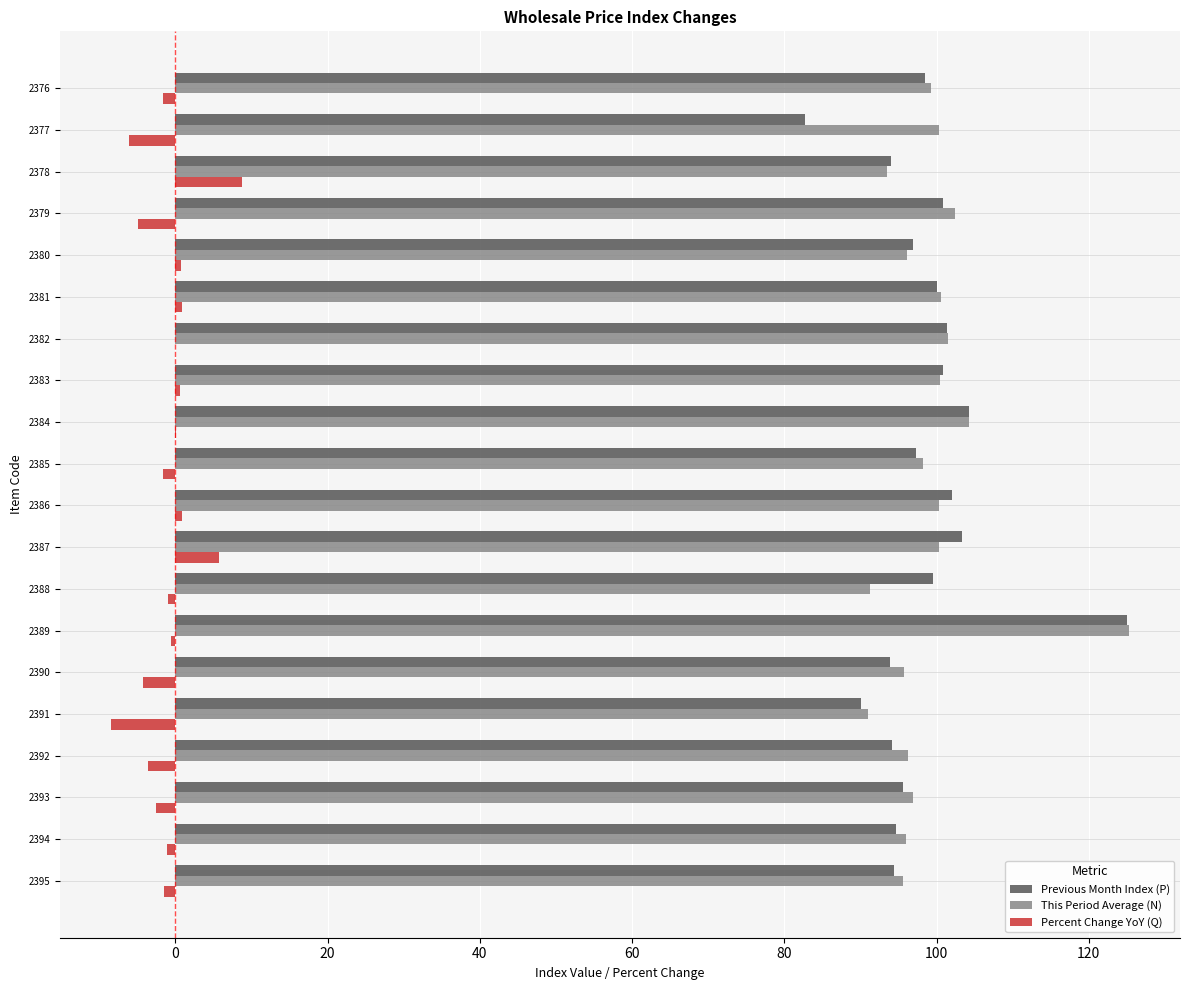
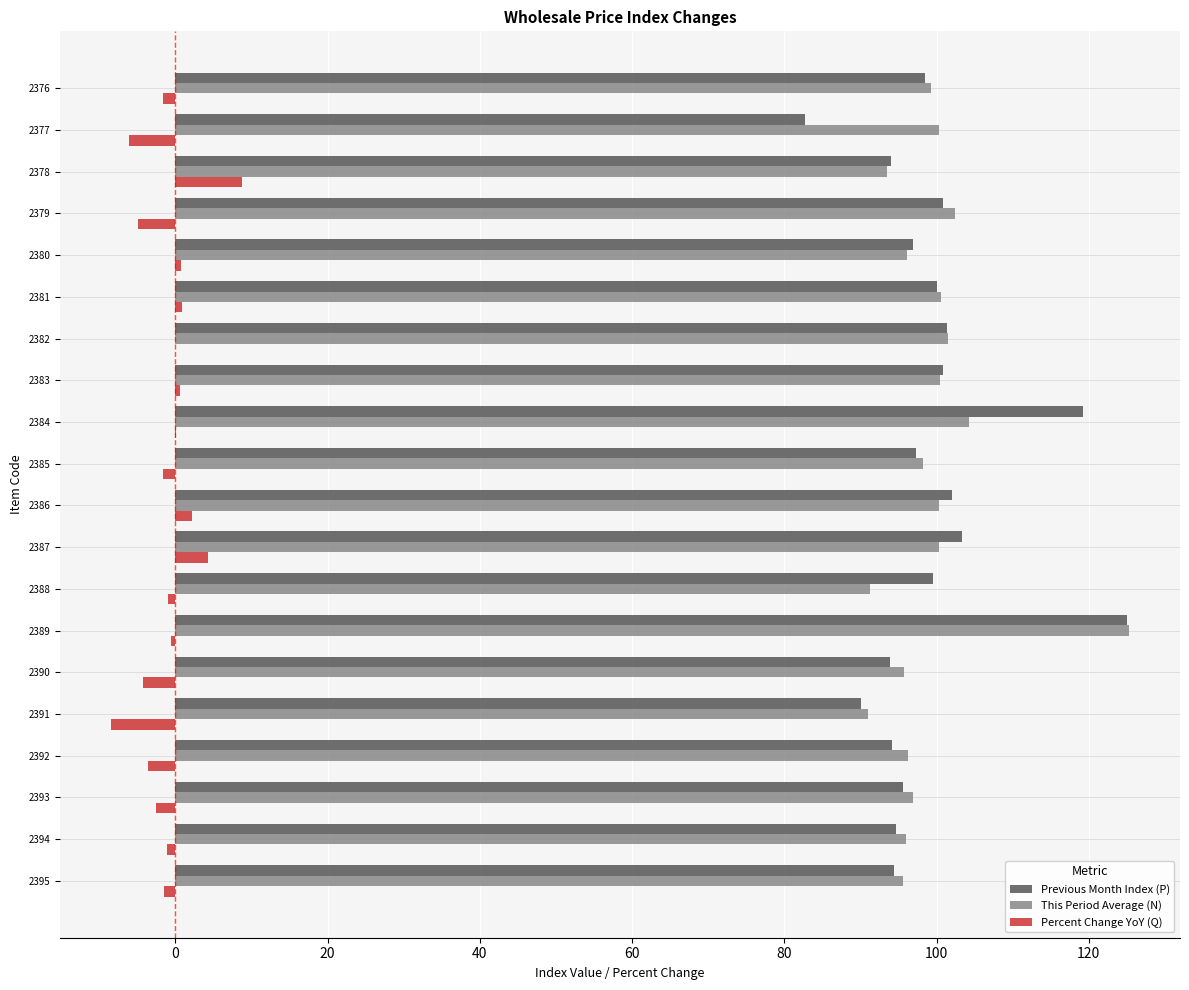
  {
    "Previous Month Index (P)": {
      "2376": 98,
      "2377": 83,
      "2378": 94,
      "2379": 101,
      "2380": 97,
      "2381": 100,
      "2382": 101,
      "2383": 101,
-     "2384": 104,
+     "2384": 119,
      "2385": 97,
      "2386": 102,
      "2387": 103,
      "2388": 100,
      "2389": 125,
      "2390": 94,
      "2391": 90,
      "2392": 94,
      "2393": 96,
      "2394": 95,
      "2395": 94
    },
    "This Period Average (N)": {
      "2376": 99,
      "2377": 100,
      "2378": 93,
      "2379": 102,
      "2380": 96,
      "2381": 101,
      "2382": 102,
      "2383": 100,
      "2384": 104,
      "2385": 98,
      "2386": 100,
      "2387": 100,
      "2388": 91,
      "2389": 125,
      "2390": 96,
      "2391": 91,
      "2392": 96,
      "2393": 97,
      "2394": 96,
      "2395": 96
    },
    "Percent Change YoY (Q)": {
      "2376": -2,
      "2377": -6,
      "2378": 9,
      "2379": -5,
      "2380": 1,
      "2381": 1,
      "2383": 1,
      "2385": -2,
-     "2386": 1,
-     "2387": 6,
+     "2386": 2,
+     "2387": 4,
      "2388": -1,
      "2389": -1,
      "2390": -4,
      "2391": -8,
      "2392": -4,
      "2393": -3,
      "2394": -1,
      "2395": -2
    }
  }
